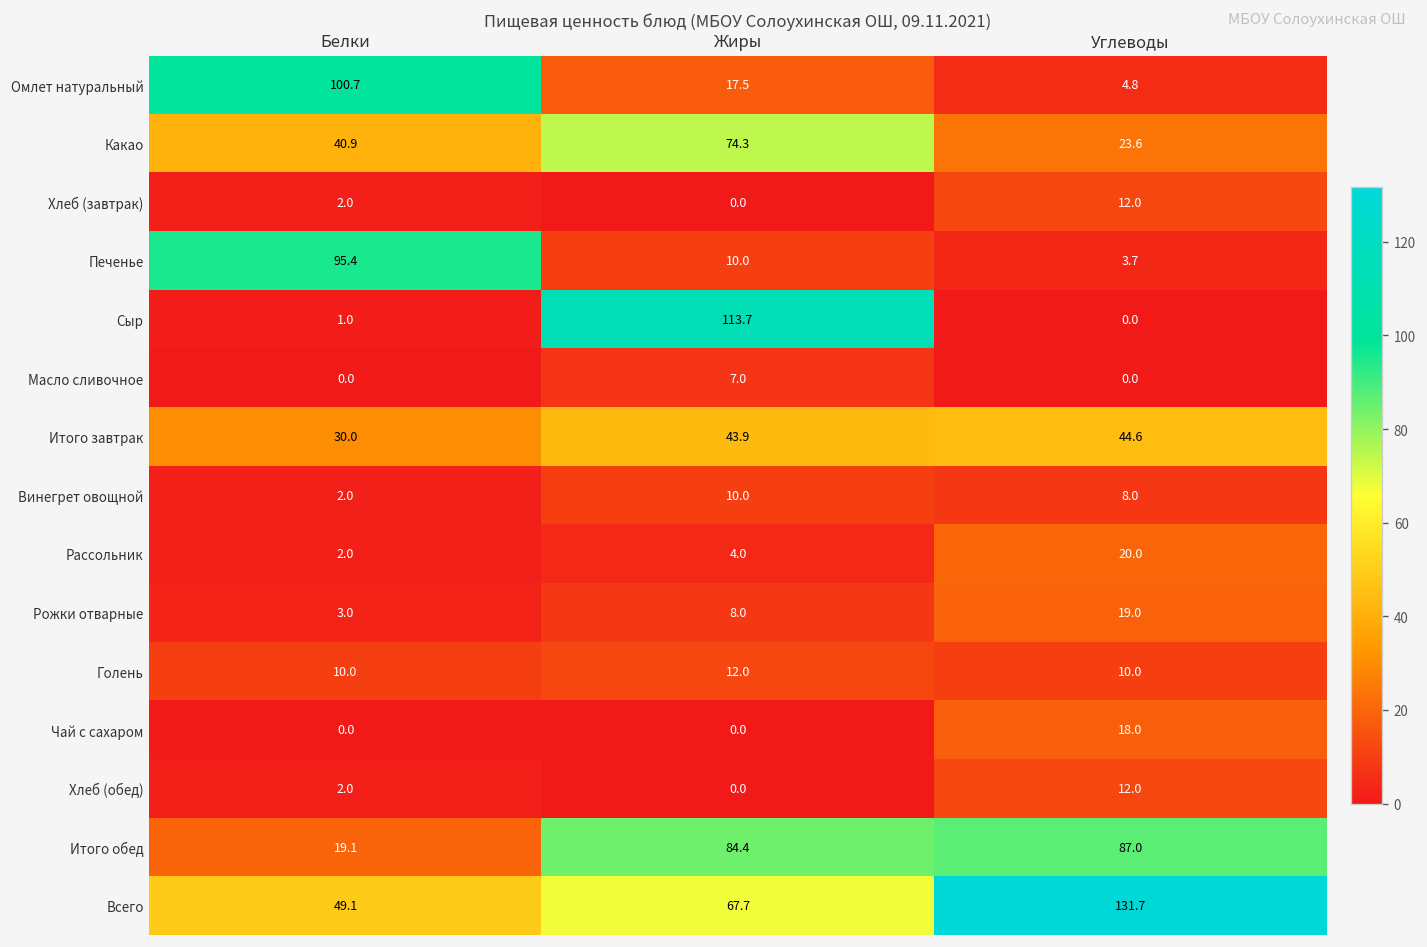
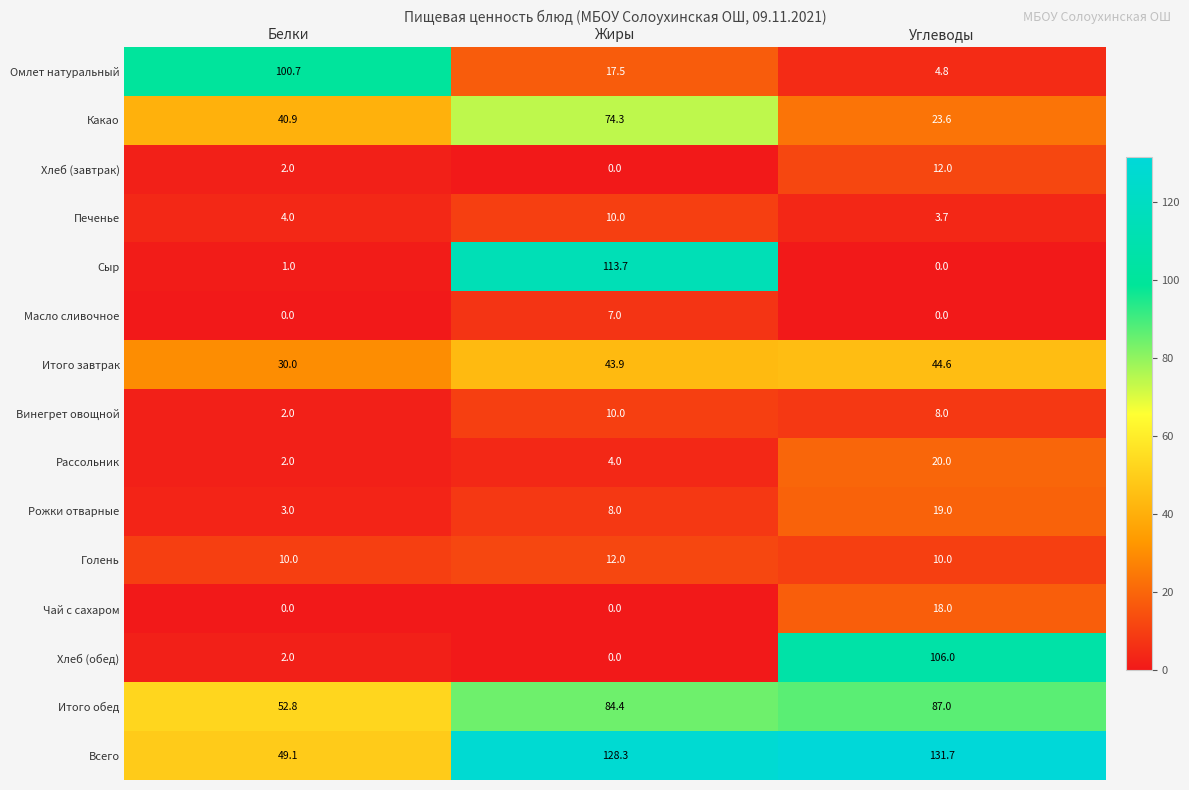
  {
    "Омлет натуральный": {
      "Белки": 100.7,
      "Жиры": 17.5,
      "Углеводы": 4.8
    },
    "Какао": {
      "Белки": 40.9,
      "Жиры": 74.3,
      "Углеводы": 23.6
    },
    "Хлеб (завтрак)": {
      "Белки": 2.0,
      "Жиры": 0.0,
      "Углеводы": 12.0
    },
    "Печенье": {
-     "Белки": 95.4,
+     "Белки": 4.0,
      "Жиры": 10.0,
      "Углеводы": 3.7
    },
    "Сыр": {
      "Белки": 1.0,
      "Жиры": 113.7,
      "Углеводы": 0.0
    },
    "Масло сливочное": {
      "Белки": 0.0,
      "Жиры": 7.0,
      "Углеводы": 0.0
    },
    "Итого завтрак": {
      "Белки": 30.0,
      "Жиры": 43.9,
      "Углеводы": 44.6
    },
    "Винегрет овощной": {
      "Белки": 2.0,
      "Жиры": 10.0,
      "Углеводы": 8.0
    },
    "Рассольник": {
      "Белки": 2.0,
      "Жиры": 4.0,
      "Углеводы": 20.0
    },
    "Рожки отварные": {
      "Белки": 3.0,
      "Жиры": 8.0,
      "Углеводы": 19.0
    },
    "Голень": {
      "Белки": 10.0,
      "Жиры": 12.0,
      "Углеводы": 10.0
    },
    "Чай с сахаром": {
      "Белки": 0.0,
      "Жиры": 0.0,
      "Углеводы": 18.0
    },
    "Хлеб (обед)": {
      "Белки": 2.0,
      "Жиры": 0.0,
-     "Углеводы": 12.0
+     "Углеводы": 106.0
    },
    "Итого обед": {
-     "Белки": 19.1,
+     "Белки": 52.8,
      "Жиры": 84.4,
      "Углеводы": 87.0
    },
    "Всего": {
      "Белки": 49.1,
-     "Жиры": 67.7,
+     "Жиры": 128.3,
      "Углеводы": 131.7
    }
  }
